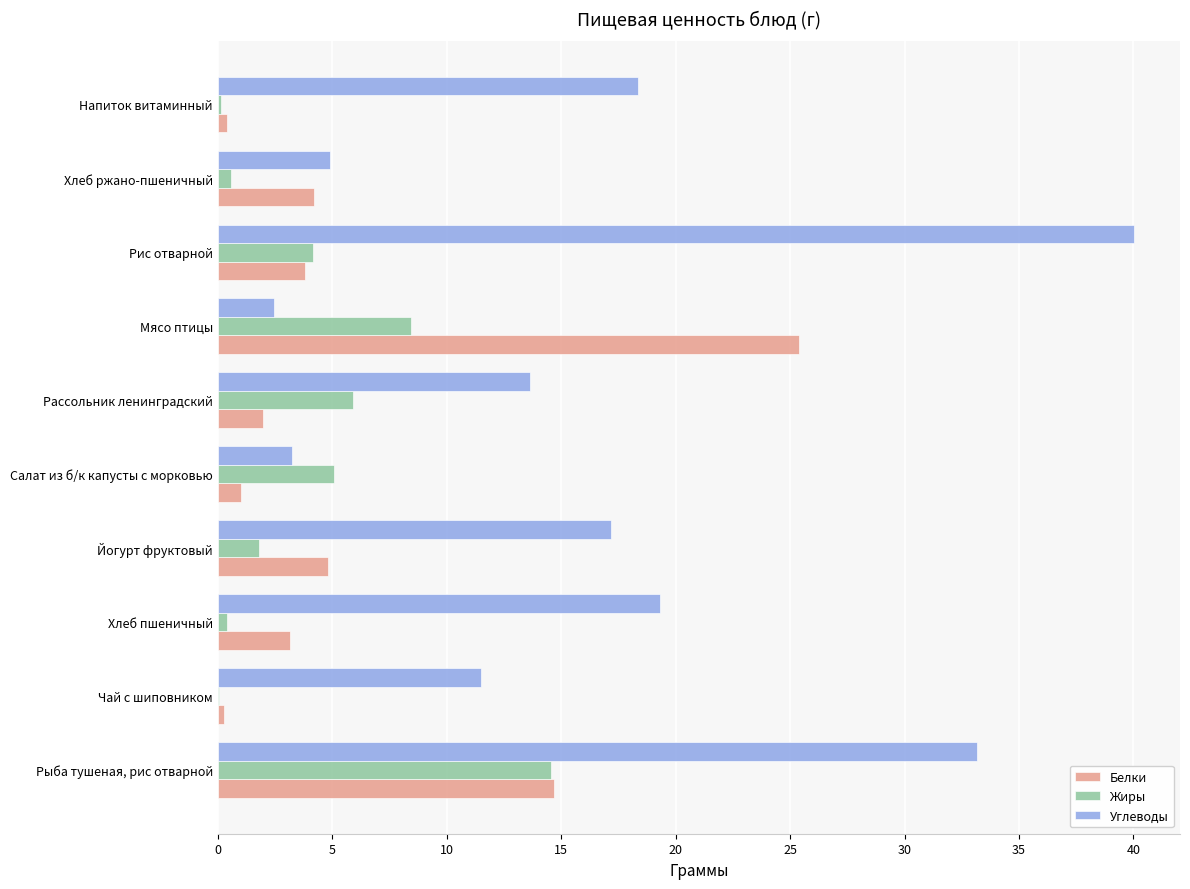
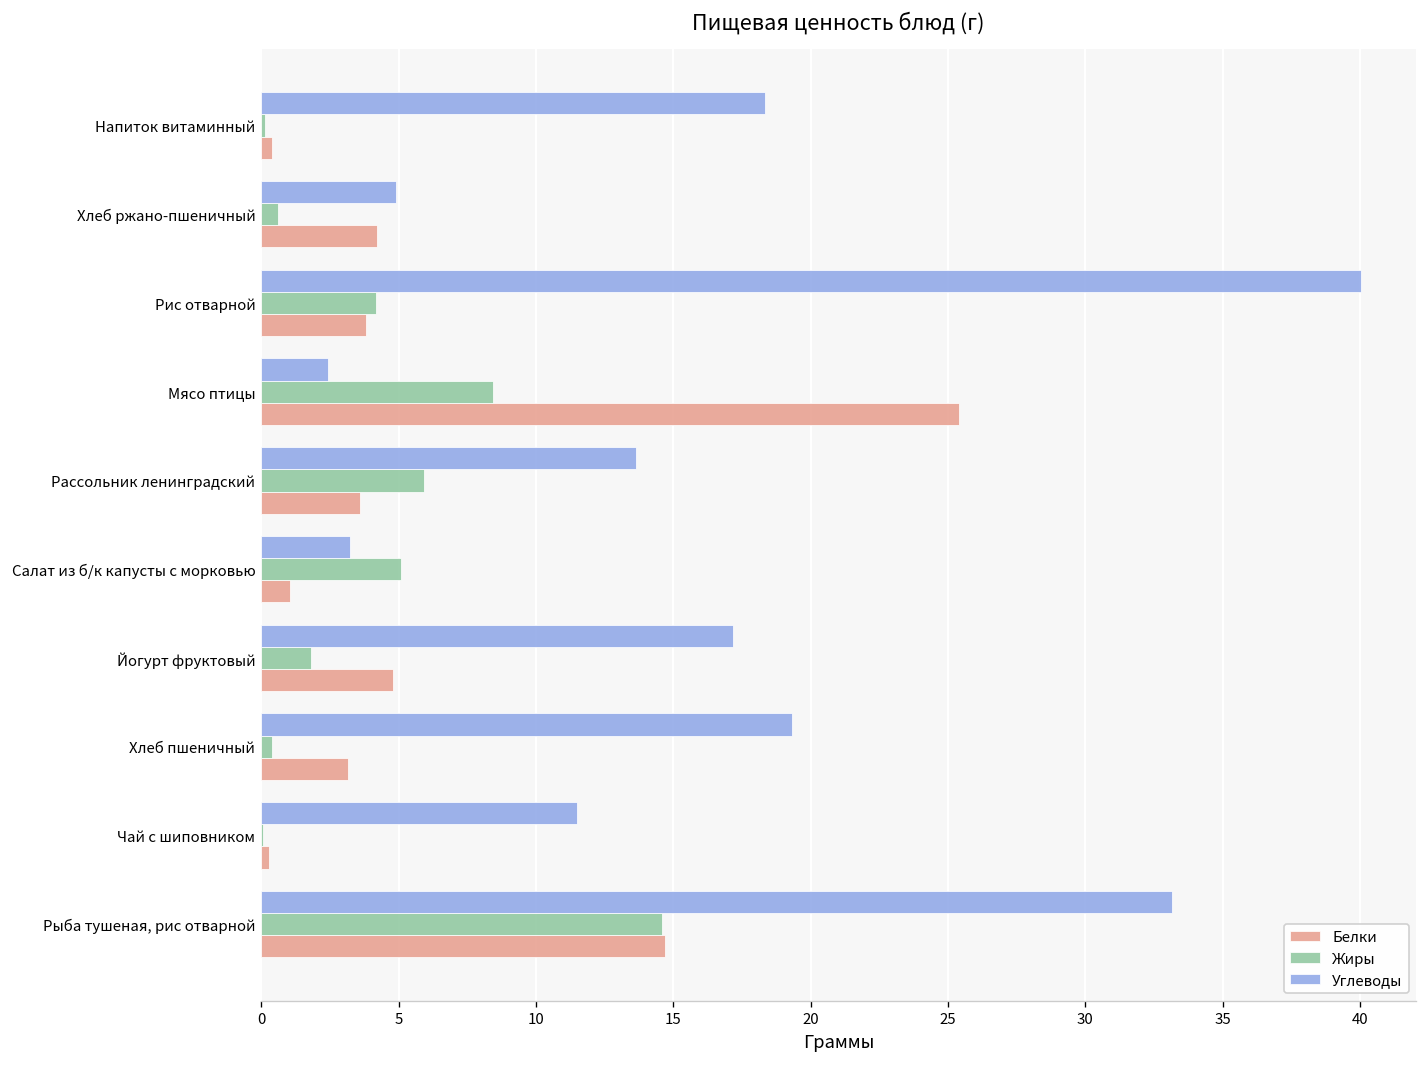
  {
    "Белки": {
      "Напиток витаминный": 0.4,
      "Хлеб ржано-пшеничный": 4.2,
      "Рис отварной": 3.8,
      "Мясо птицы": 25.4,
-     "Рассольник ленинградский": 2.0,
+     "Рассольник ленинградский": 3.6,
      "Салат из б/к капусты с морковью": 1.0,
      "Йогурт фруктовый": 4.8,
      "Хлеб пшеничный": 3.2,
      "Чай с шиповником": 0.3,
      "Рыба тушеная, рис отварной": 14.7
    },
    "Жиры": {
      "Напиток витаминный": 0.1,
      "Хлеб ржано-пшеничный": 0.6,
      "Рис отварной": 4.2,
      "Мясо птицы": 8.4,
      "Рассольник ленинградский": 5.9,
      "Салат из б/к капусты с морковью": 5.1,
      "Йогурт фруктовый": 1.8,
      "Хлеб пшеничный": 0.4,
      "Рыба тушеная, рис отварной": 14.6
    },
    "Углеводы": {
      "Напиток витаминный": 18.4,
      "Хлеб ржано-пшеничный": 4.9,
      "Рис отварной": 40.0,
      "Мясо птицы": 2.5,
      "Рассольник ленинградский": 13.7,
      "Салат из б/к капусты с морковью": 3.2,
      "Йогурт фруктовый": 17.2,
      "Хлеб пшеничный": 19.3,
      "Чай с шиповником": 11.5,
      "Рыба тушеная, рис отварной": 33.2
    }
  }
